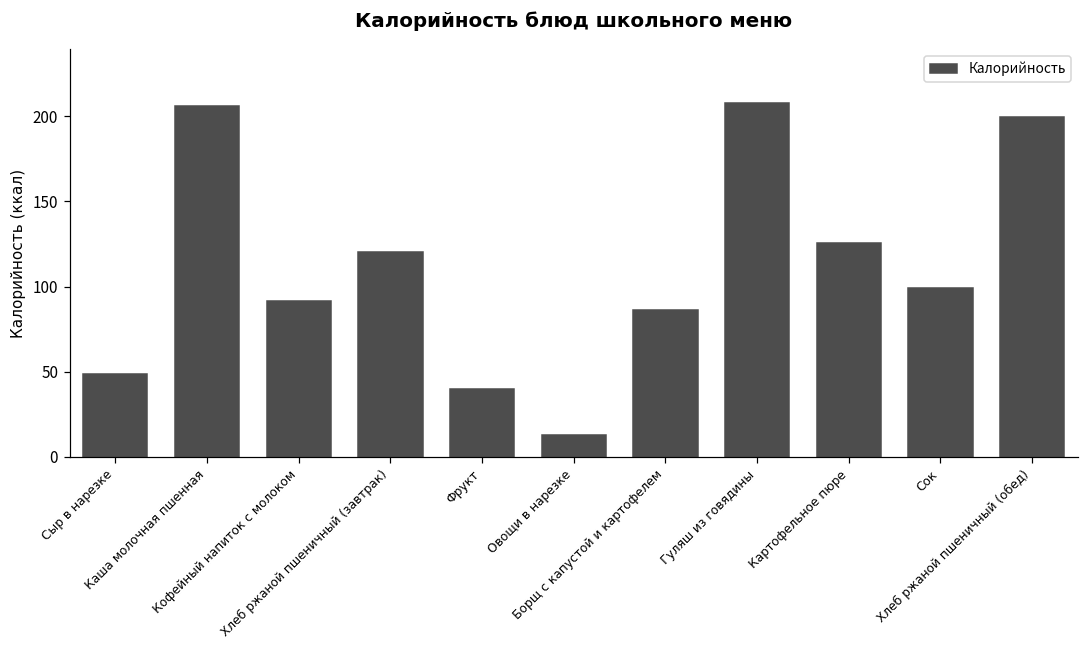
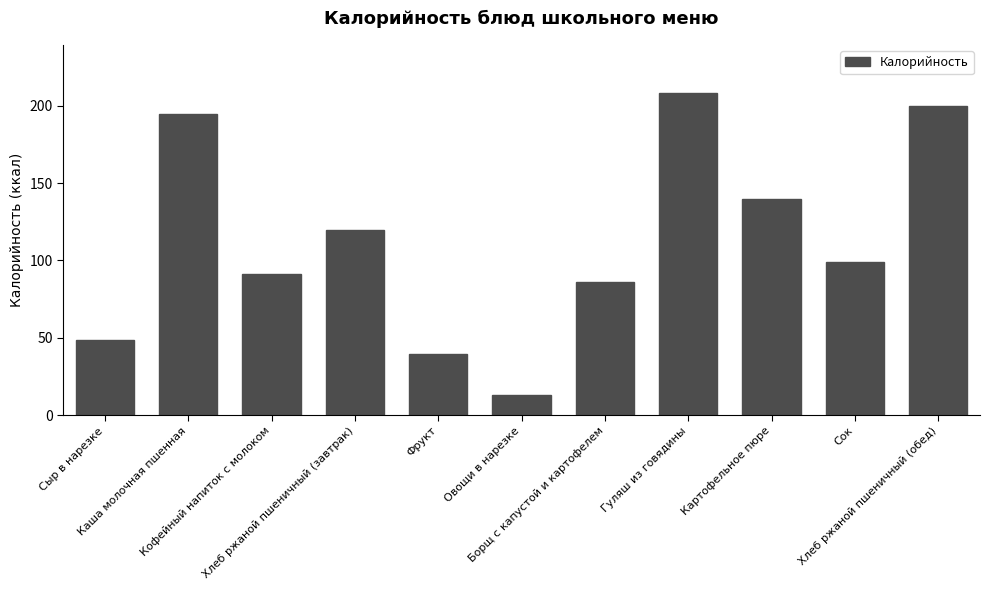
  {
    "Сыр в нарезке": 49,
-   "Каша молочная пшенная": 206,
+   "Каша молочная пшенная": 195,
    "Кофейный напиток с молоком": 91,
    "Хлеб ржаной пшеничный (завтрак)": 120,
    "Фрукт": 40,
    "Овощи в нарезке": 13,
    "Борщ с капустой и картофелем": 86,
    "Гуляш из говядины": 208,
-   "Картофельное пюре": 126,
+   "Картофельное пюре": 139,
    "Сок": 99,
    "Хлеб ржаной пшеничный (обед)": 200
  }
